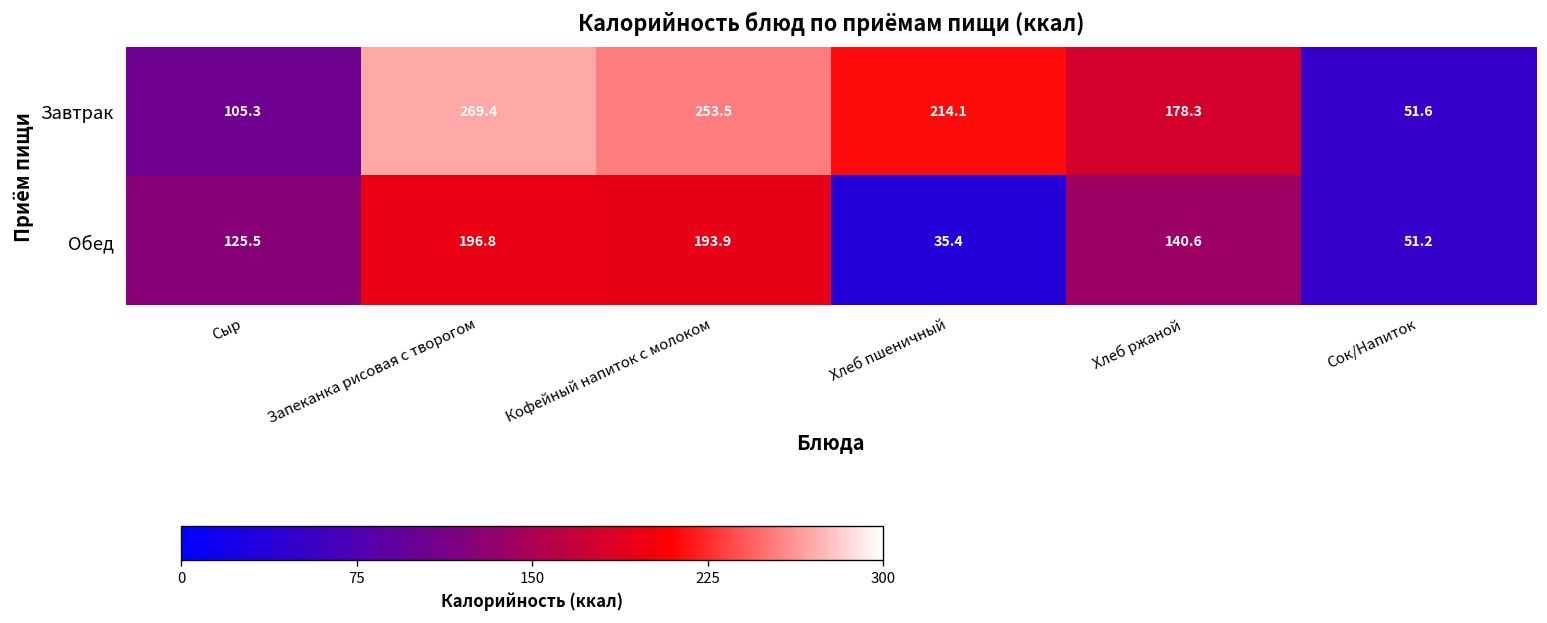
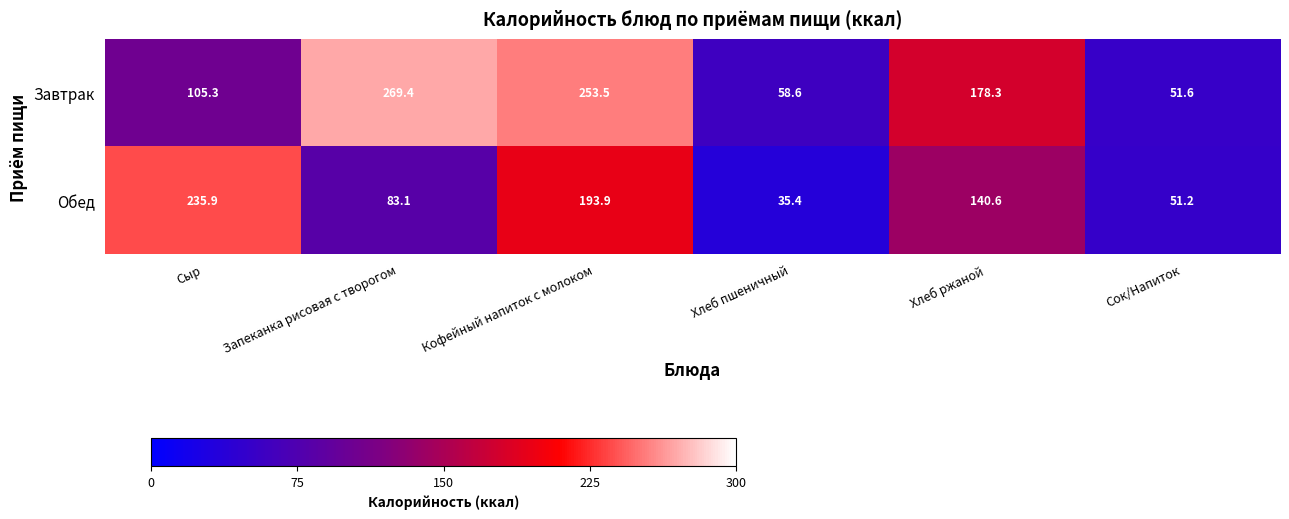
  {
    "Завтрак": {
      "Сыр": 105.3,
      "Запеканка рисовая с творогом": 269.4,
      "Кофейный напиток с молоком": 253.5,
-     "Хлеб пшеничный": 214.1,
+     "Хлеб пшеничный": 58.6,
      "Хлеб ржаной": 178.3,
      "Сок/Напиток": 51.6
    },
    "Обед": {
-     "Сыр": 125.5,
-     "Запеканка рисовая с творогом": 196.8,
+     "Сыр": 235.9,
+     "Запеканка рисовая с творогом": 83.1,
      "Кофейный напиток с молоком": 193.9,
      "Хлеб пшеничный": 35.4,
      "Хлеб ржаной": 140.6,
      "Сок/Напиток": 51.2
    }
  }
